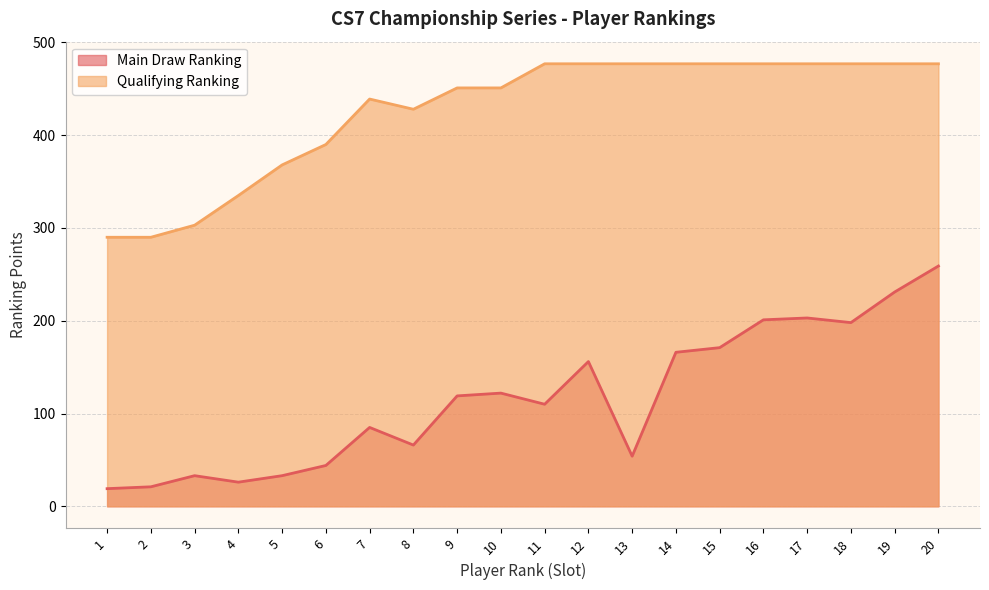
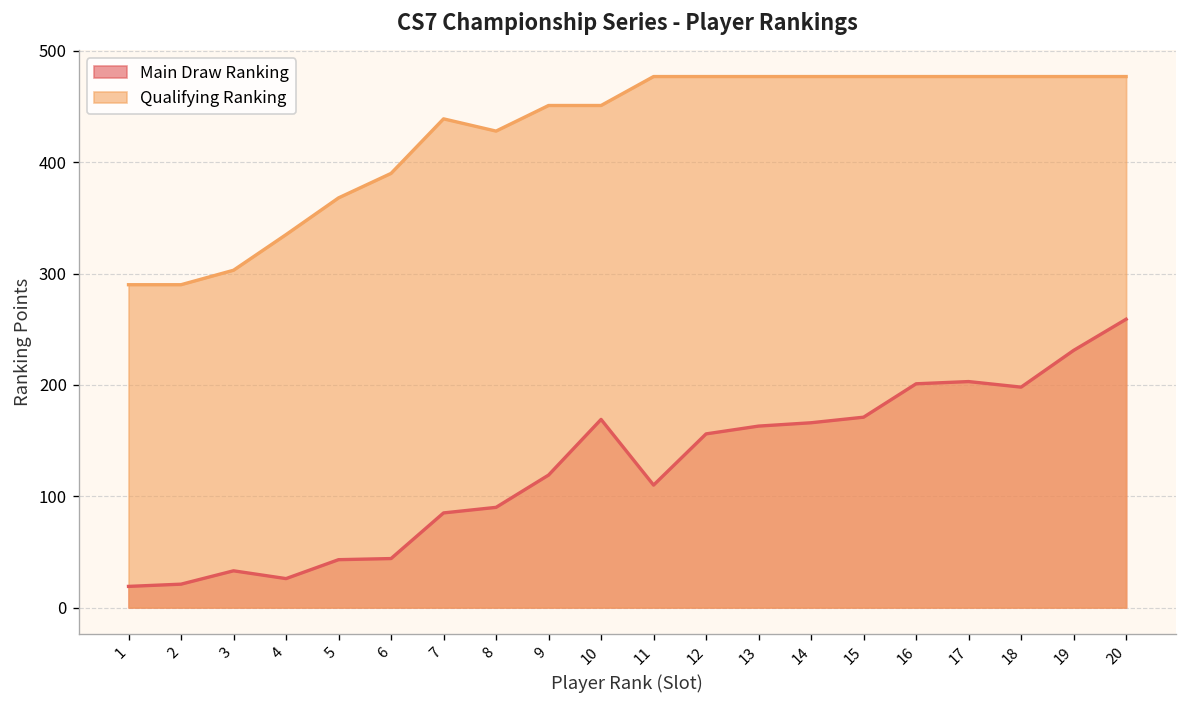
  {
    "Main Draw Ranking": {
      "1": 20,
      "2": 20,
      "3": 30,
      "4": 30,
-     "5": 30,
+     "5": 40,
      "6": 40,
      "7": 90,
-     "8": 70,
+     "8": 90,
      "9": 120,
-     "10": 120,
+     "10": 170,
      "11": 110,
      "12": 160,
-     "13": 50,
+     "13": 160,
      "14": 170,
      "15": 170,
      "16": 200,
      "17": 200,
      "18": 200,
      "19": 230,
      "20": 260
    },
    "Qualifying Ranking": {
      "1": 290,
      "2": 290,
      "3": 300,
      "4": 340,
      "5": 370,
      "6": 390,
      "7": 440,
      "8": 430,
      "9": 450,
      "10": 450,
      "11": 480,
      "12": 480,
      "13": 480,
      "14": 480,
      "15": 480,
      "16": 480,
      "17": 480,
      "18": 480,
      "19": 480,
      "20": 480
    }
  }
